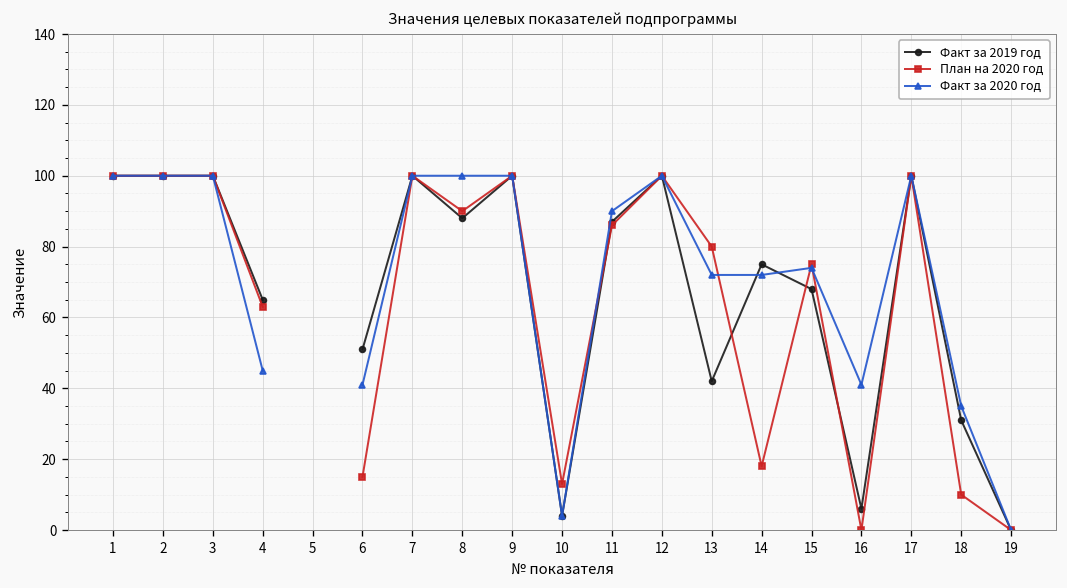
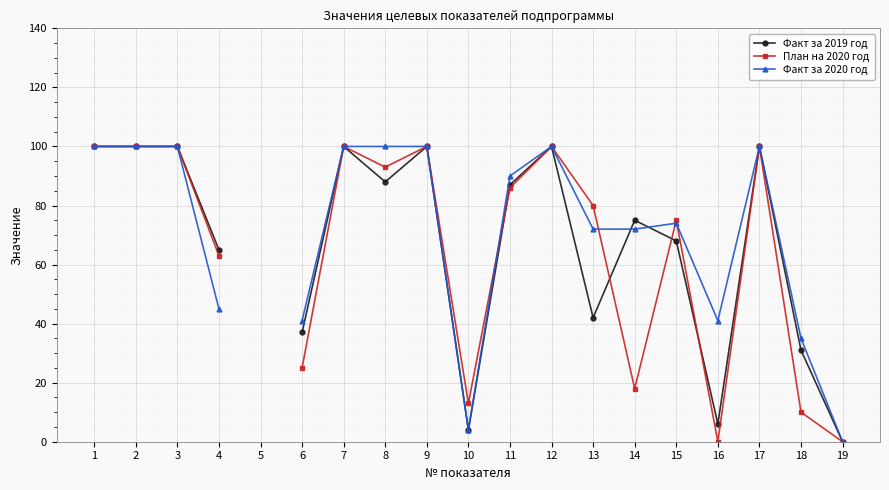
  {
    "Факт за 2019 год": {
      "4": 65,
-     "6": 51,
+     "6": 37,
      "8": 88,
      "11": 87,
      "13": 42,
      "14": 75,
      "15": 68,
      "16": 6,
      "18": 31
    },
    "План на 2020 год": {
      "4": 63,
-     "6": 15,
-     "8": 90,
+     "6": 25,
+     "8": 93,
      "10": 13,
      "11": 86,
      "13": 80,
      "14": 18,
      "15": 75,
      "16": 0,
      "18": 10
    },
    "Факт за 2020 год": {
      "4": 45,
      "6": 41,
      "8": 100,
      "11": 90,
      "13": 72,
      "14": 72,
      "15": 74,
      "16": 41,
      "18": 35
    }
  }
